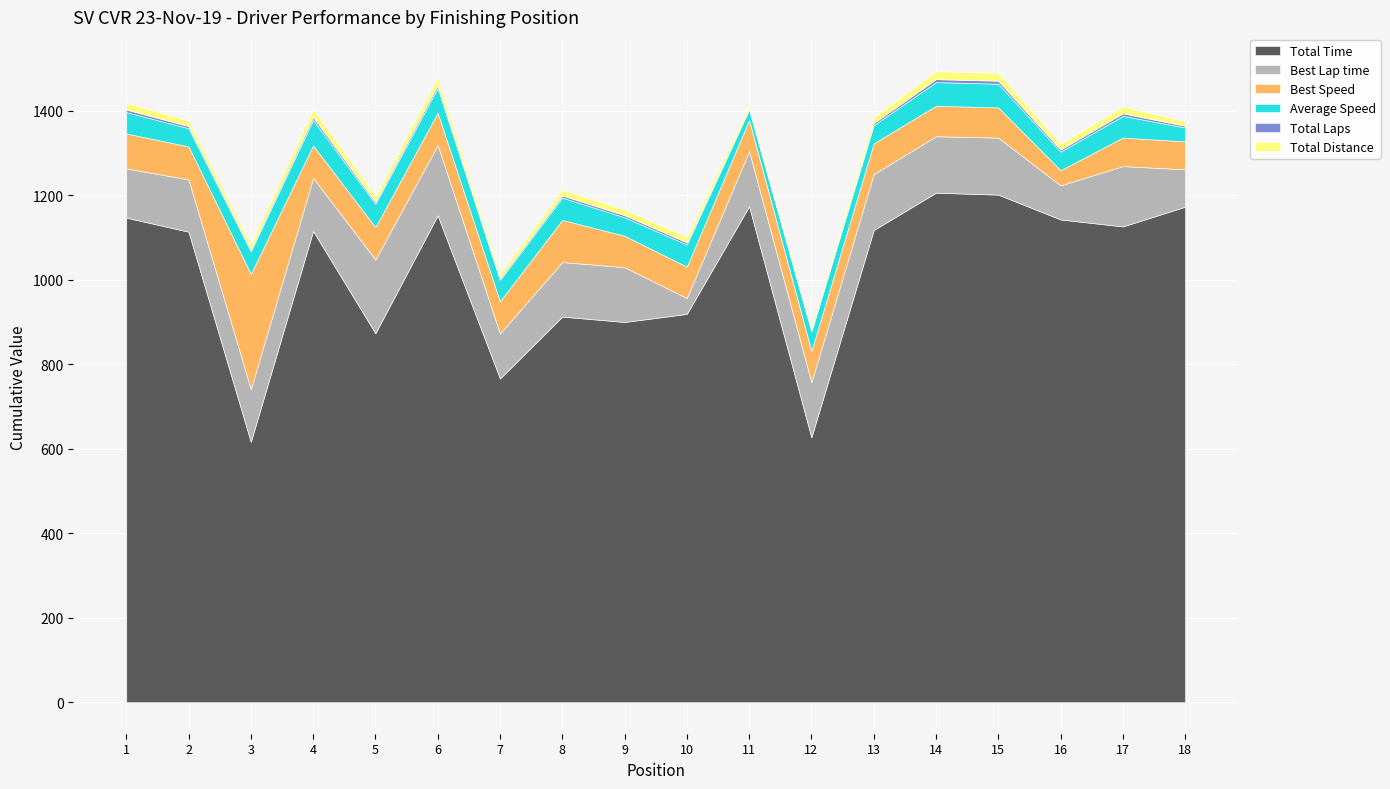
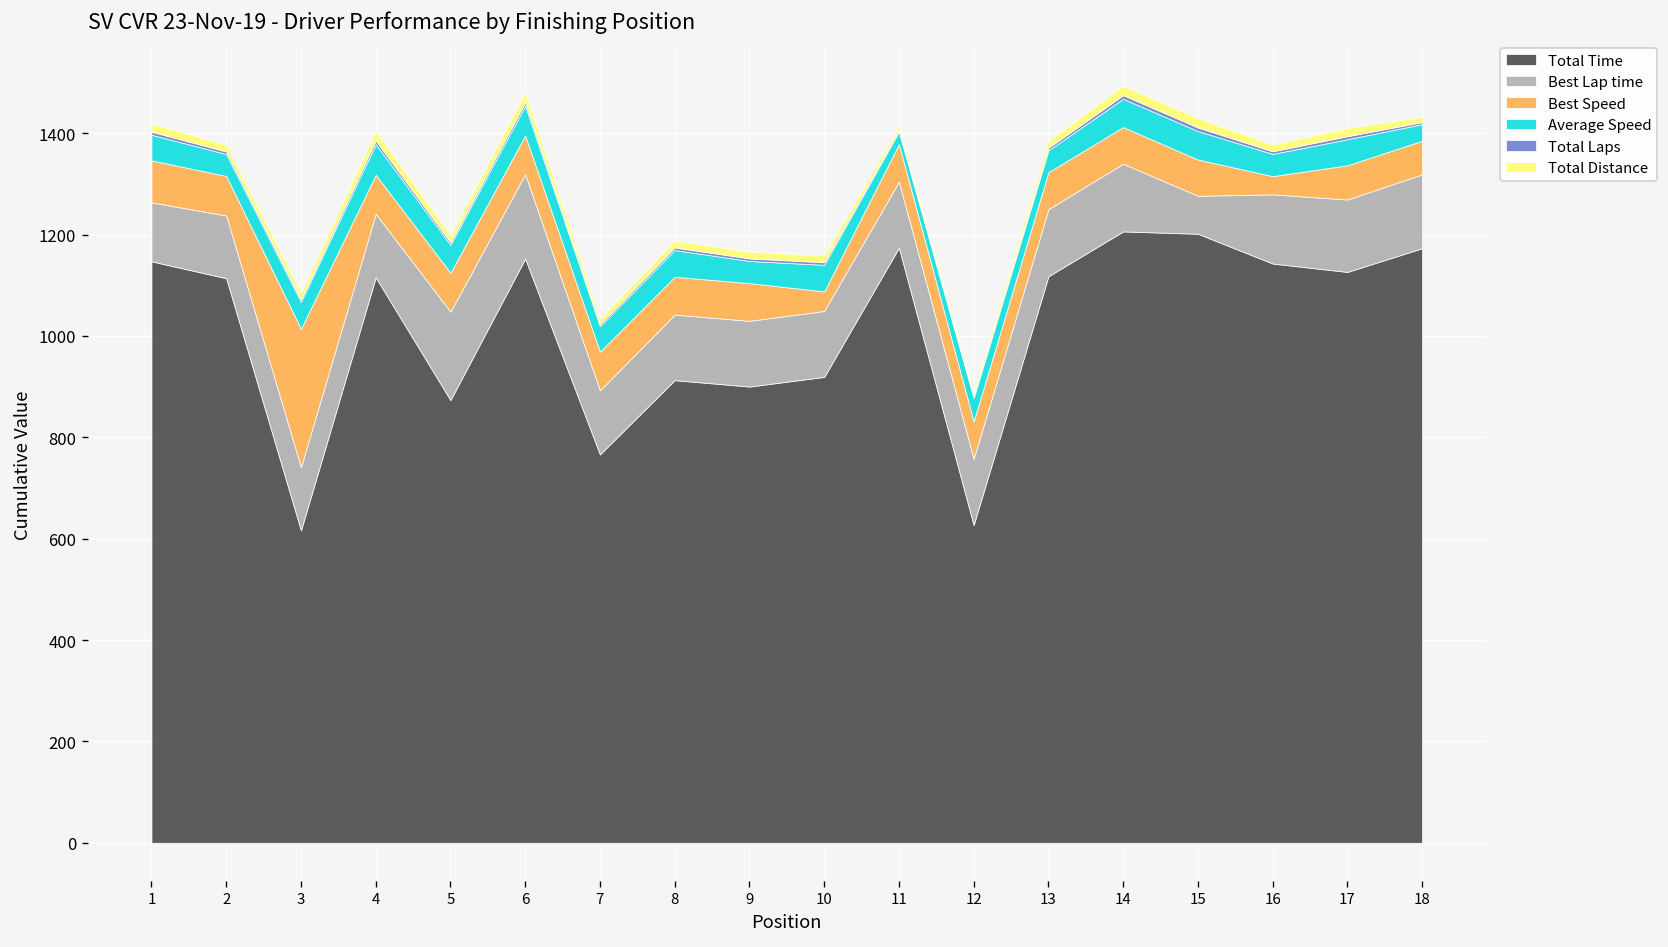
  {
    "Total Time": {
      "1": 1150,
      "2": 1110,
      "3": 620,
      "4": 1120,
      "5": 870,
      "6": 1150,
      "7": 770,
      "8": 910,
      "9": 900,
      "10": 920,
      "11": 1170,
      "12": 630,
      "13": 1120,
      "14": 1210,
      "15": 1200,
      "16": 1140,
      "17": 1130,
      "18": 1170
    },
    "Best Lap time": {
      "1": 120,
      "2": 120,
      "3": 120,
      "4": 130,
      "5": 170,
      "6": 170,
-     "7": 110,
+     "7": 130,
      "8": 130,
      "9": 130,
-     "10": 40,
+     "10": 130,
      "11": 130,
      "12": 130,
      "13": 130,
      "14": 130,
-     "15": 130,
-     "16": 80,
+     "15": 70,
+     "16": 140,
      "17": 140,
-     "18": 90
+     "18": 150
    },
    "Best Speed": {
      "1": 80,
      "2": 80,
      "3": 270,
      "4": 80,
      "5": 80,
      "6": 80,
      "7": 80,
-     "8": 100,
+     "8": 70,
      "9": 70,
-     "10": 70,
+     "10": 40,
      "11": 70,
      "12": 70,
      "13": 70,
      "14": 70,
      "15": 70,
      "16": 40,
      "17": 70,
      "18": 70
    },
    "Average Speed": {
      "4": 60,
      "6": 60,
      "14": 60,
      "15": 60,
      "17": 50
    },
    "Total Laps": {
      "4": 10,
      "6": 10,
      "14": 10,
      "15": 10,
      "17": 10
    },
    "Total Distance": {
      "1": 20,
      "2": 10,
      "3": 10,
      "4": 20,
      "5": 10,
      "6": 20,
      "7": 10,
      "8": 10,
      "9": 10,
      "10": 10,
      "11": 10,
      "12": 10,
      "13": 10,
      "14": 20,
      "15": 20,
      "16": 10,
      "17": 20,
      "18": 10
    }
  }
